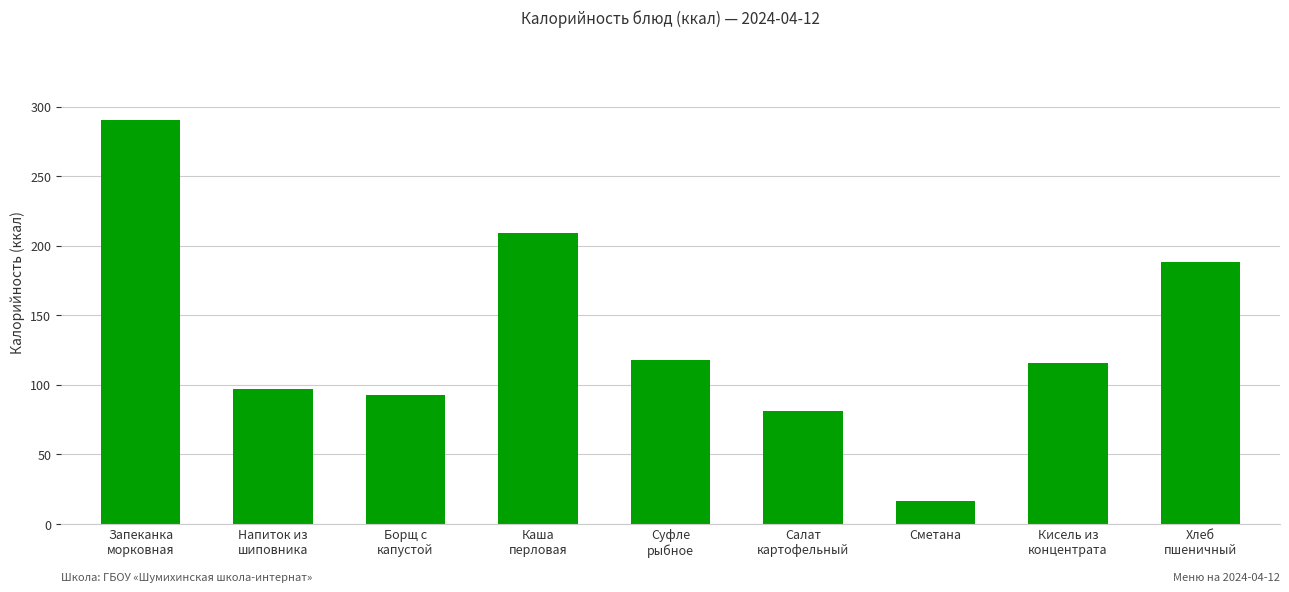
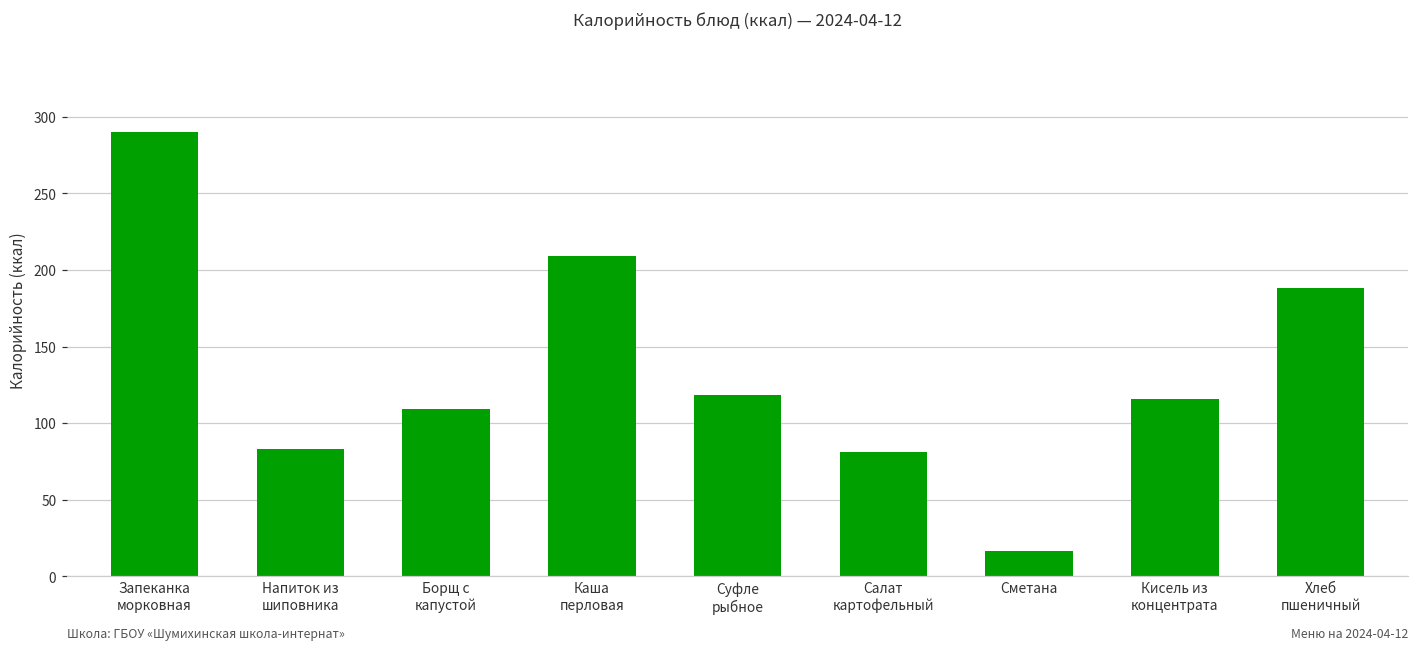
  {
    "Запеканка морковная": 290,
-   "Напиток из шиповника": 97,
-   "Борщ с капустой": 93,
+   "Напиток из шиповника": 83,
+   "Борщ с капустой": 109,
    "Каша перловая": 209,
    "Суфле рыбное": 118,
    "Салат картофельный": 81,
    "Сметана": 16,
    "Кисель из концентрата": 116,
    "Хлеб пшеничный": 188
  }
